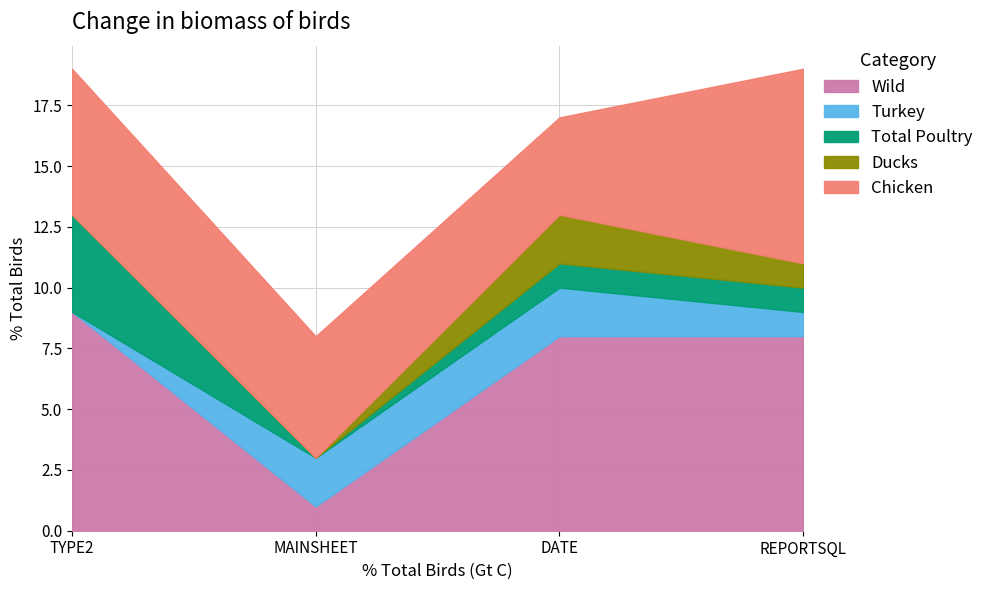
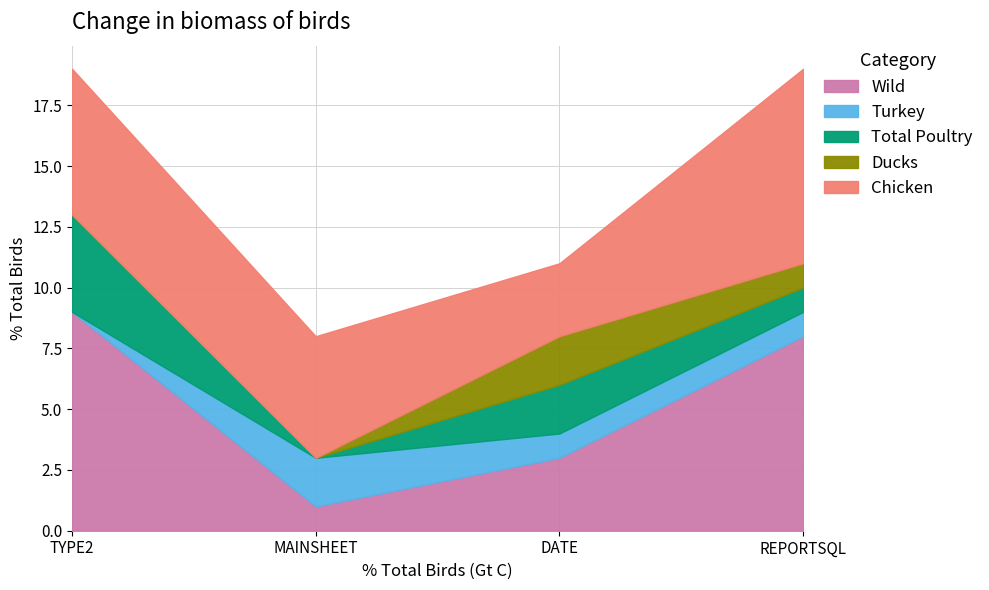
  {
    "Wild": {
      "MAINSHEET": 1,
-     "DATE": 8,
+     "DATE": 3,
      "REPORTSQL": 8
    },
    "Turkey": {
-     "DATE": 2,
+     "DATE": 1,
      "REPORTSQL": 1
    },
    "Total Poultry": {
-     "DATE": 1,
+     "DATE": 2,
      "REPORTSQL": 1
    },
    "Ducks": {
      "DATE": 2,
      "REPORTSQL": 1
    },
    "Chicken": {
      "TYPE2": 6,
      "MAINSHEET": 5,
-     "DATE": 4,
+     "DATE": 3,
      "REPORTSQL": 8
    }
  }
